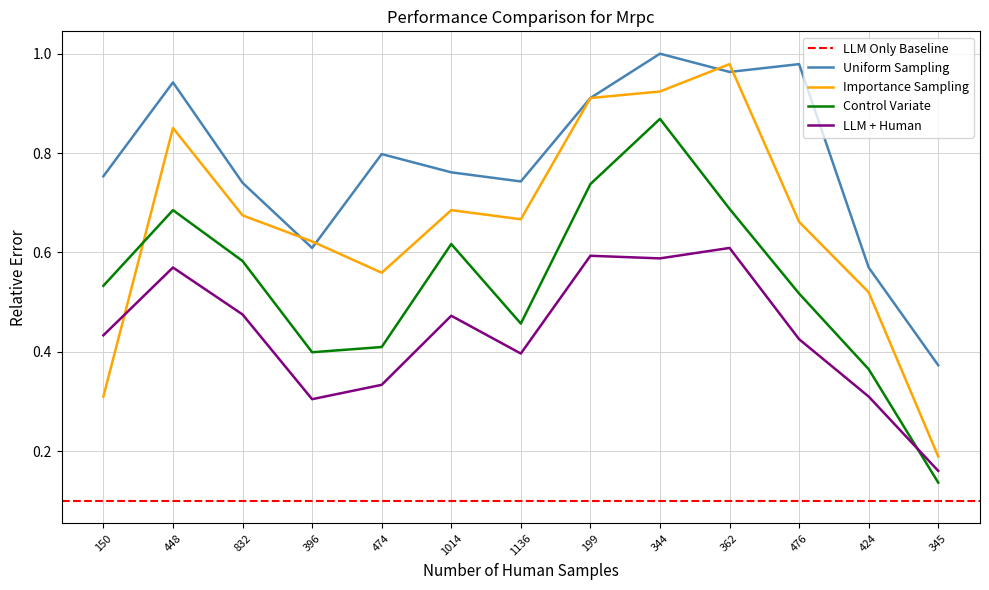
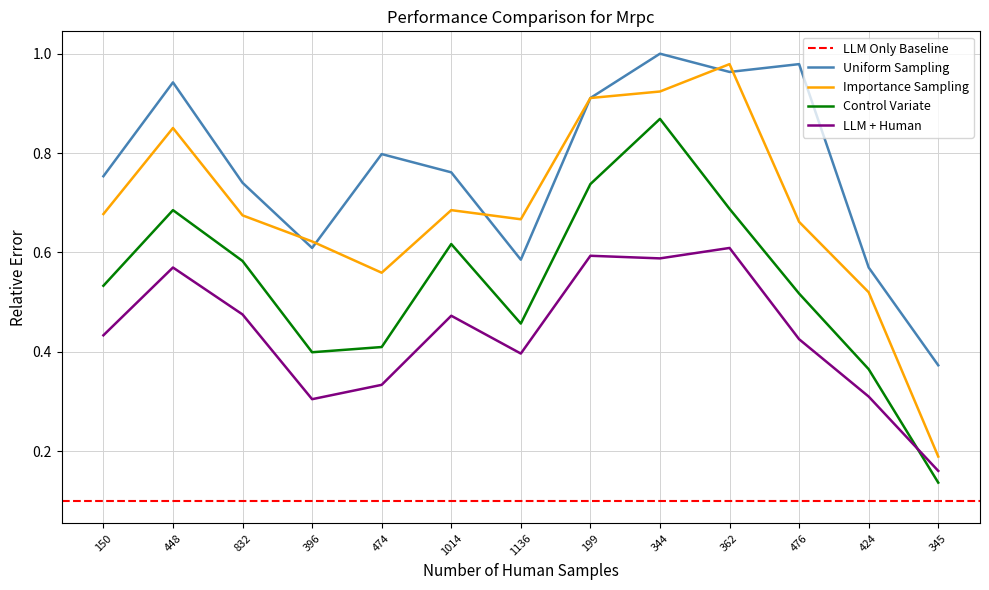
  {
    "Uniform Sampling": {
      "150": 0.75,
      "448": 0.94,
      "832": 0.74,
      "396": 0.61,
      "474": 0.80,
      "1014": 0.76,
-     "1136": 0.74,
+     "1136": 0.59,
      "344": 1.00,
      "362": 0.96,
      "476": 0.98,
      "424": 0.57,
      "345": 0.37
    },
    "Importance Sampling": {
-     "150": 0.31,
+     "150": 0.68,
      "448": 0.85,
      "832": 0.67,
      "396": 0.62,
      "474": 0.56,
      "1014": 0.69,
      "1136": 0.67,
      "344": 0.92,
      "362": 0.98,
      "476": 0.66,
      "424": 0.52,
      "345": 0.19
    },
    "Control Variate": {
      "150": 0.53,
      "448": 0.69,
      "832": 0.58,
      "396": 0.40,
      "474": 0.41,
      "1014": 0.62,
      "1136": 0.46,
      "199": 0.74,
      "344": 0.87,
      "362": 0.69,
      "476": 0.52,
      "424": 0.36,
      "345": 0.14
    },
    "LLM + Human": {
      "150": 0.43,
      "448": 0.57,
      "832": 0.48,
      "396": 0.30,
      "474": 0.33,
      "1014": 0.47,
      "1136": 0.40,
      "199": 0.59,
      "344": 0.59,
      "362": 0.61,
      "476": 0.43,
      "424": 0.31,
      "345": 0.16
    }
  }
